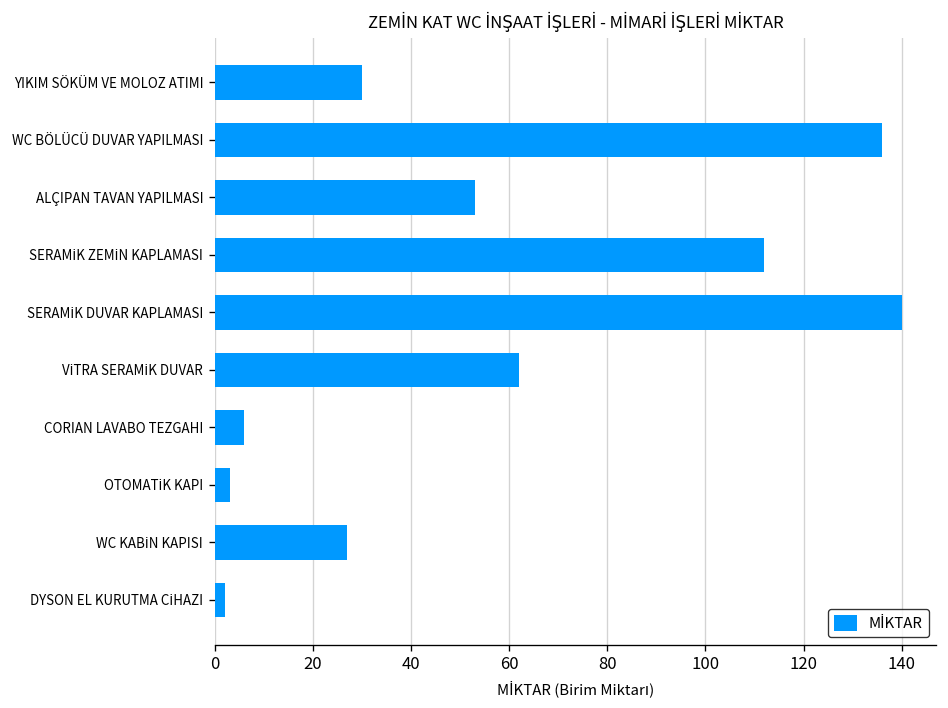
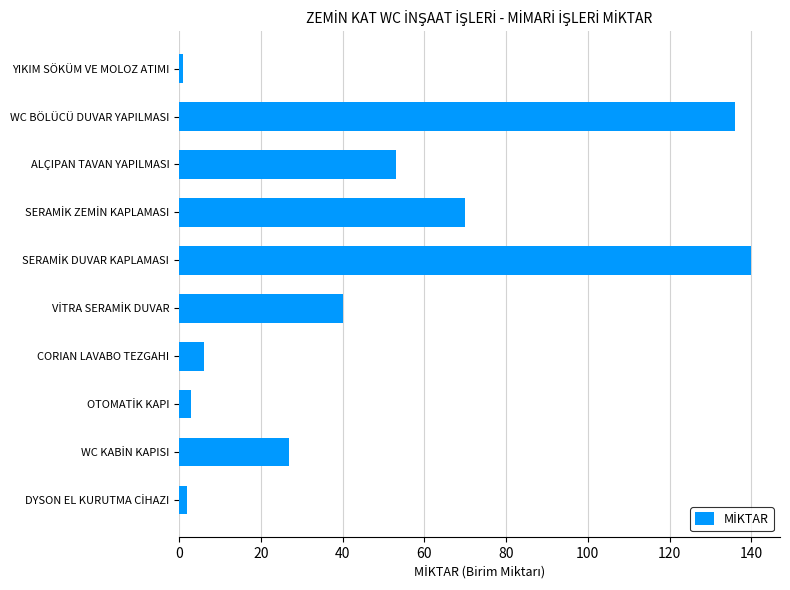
  {
-   "YIKIM SÖKÜM VE MOLOZ ATIMI": 30,
+   "YIKIM SÖKÜM VE MOLOZ ATIMI": 1,
    "WC BÖLÜCÜ DUVAR YAPILMASI": 136,
    "ALÇIPAN TAVAN YAPILMASI": 53,
-   "SERAMİK ZEMİN KAPLAMASI": 112,
+   "SERAMİK ZEMİN KAPLAMASI": 70,
    "SERAMİK DUVAR KAPLAMASI": 140,
-   "VİTRA SERAMİK DUVAR": 62,
+   "VİTRA SERAMİK DUVAR": 40,
    "CORIAN LAVABO TEZGAHI": 6,
    "OTOMATİK KAPI": 3,
    "WC KABİN KAPISI": 27,
    "DYSON EL KURUTMA CİHAZI": 2
  }
